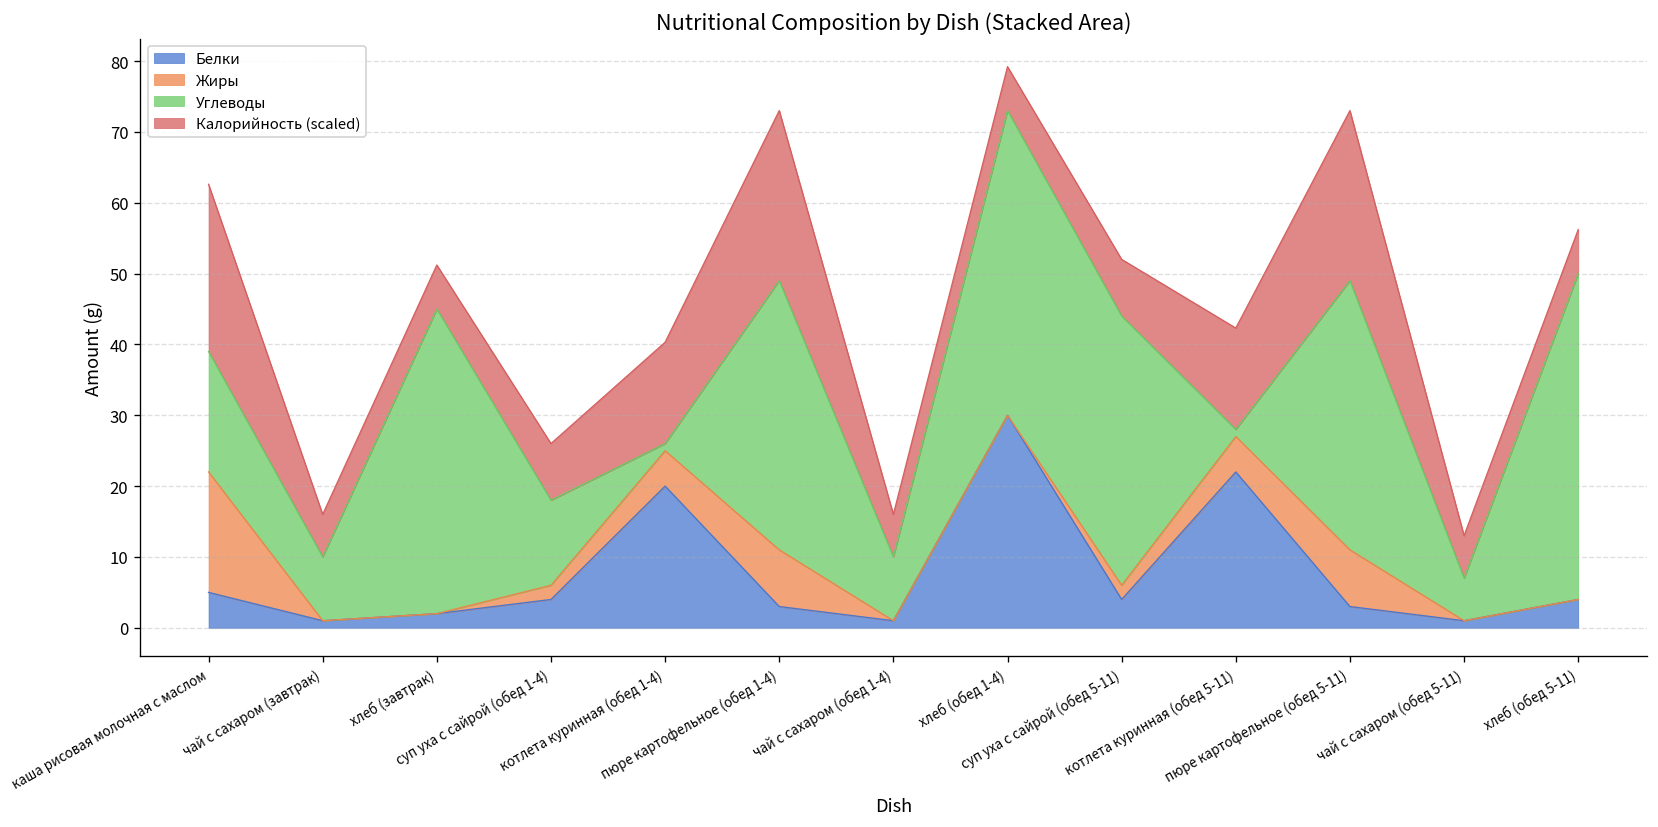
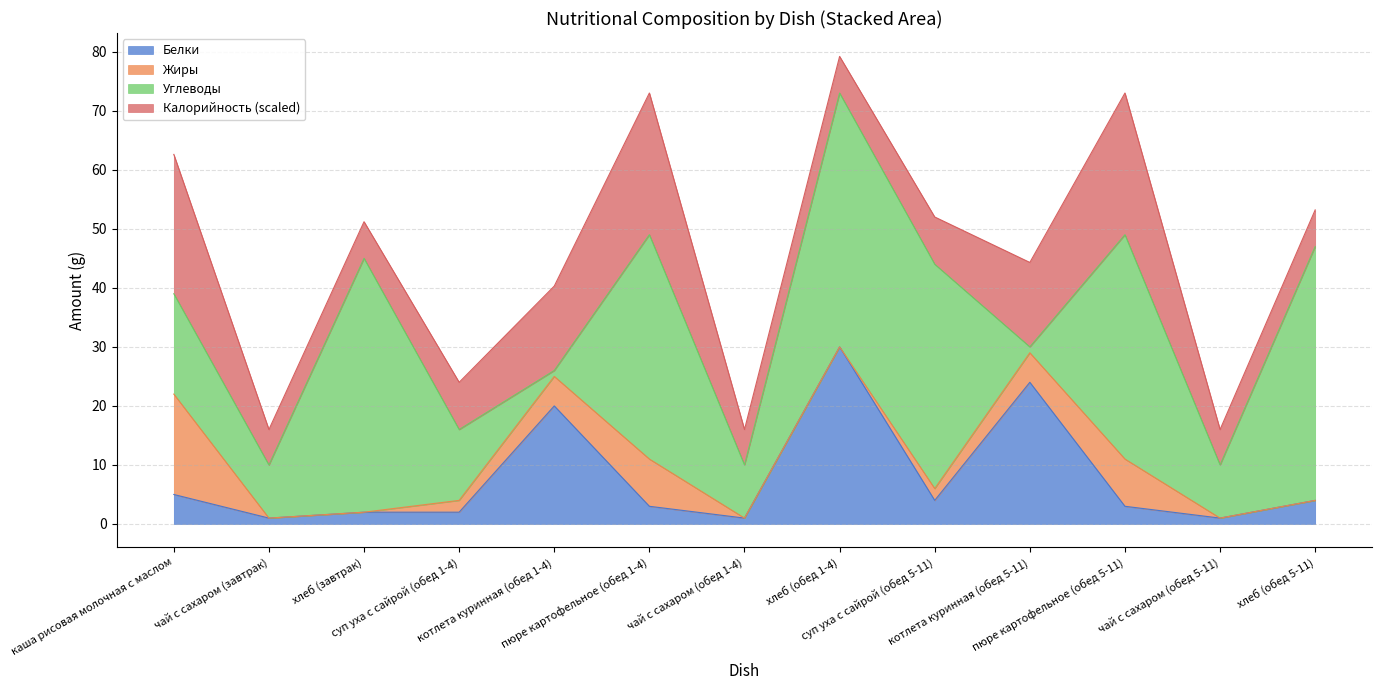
  {
    "Белки": {
      "каша рисовая молочная с маслом": 5,
-     "суп уха с сайрой (обед 1-4)": 4,
+     "суп уха с сайрой (обед 1-4)": 2,
      "котлета куринная (обед 1-4)": 20,
      "пюре картофельное (обед 1-4)": 3,
      "суп уха с сайрой (обед 5-11)": 4,
-     "котлета куринная (обед 5-11)": 22,
+     "котлета куринная (обед 5-11)": 24,
      "пюре картофельное (обед 5-11)": 3
    },
    "Углеводы": {
      "каша рисовая молочная с маслом": 17,
      "чай с сахаром (завтрак)": 9,
      "хлеб (завтрак)": 43,
      "суп уха с сайрой (обед 1-4)": 12,
      "котлета куринная (обед 1-4)": 1,
      "пюре картофельное (обед 1-4)": 38,
      "чай с сахаром (обед 1-4)": 9,
      "хлеб (обед 1-4)": 43,
      "суп уха с сайрой (обед 5-11)": 38,
      "котлета куринная (обед 5-11)": 1,
      "пюре картофельное (обед 5-11)": 38,
-     "чай с сахаром (обед 5-11)": 6,
-     "хлеб (обед 5-11)": 46
+     "чай с сахаром (обед 5-11)": 9,
+     "хлеб (обед 5-11)": 43
    }
  }
